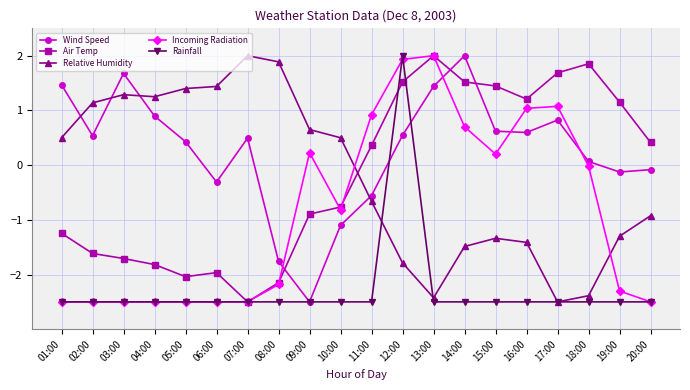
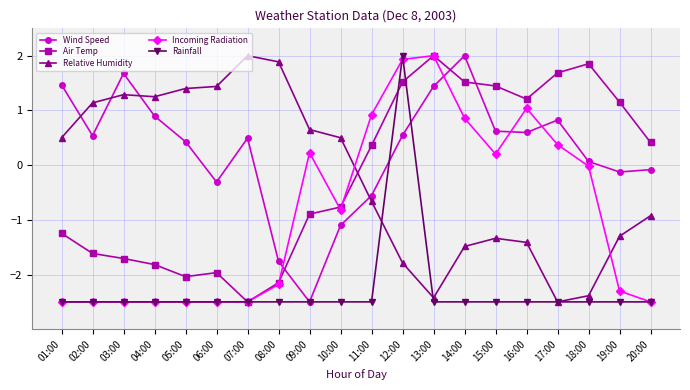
  {
    "Incoming Radiation": {
      "09:00": 0.2,
      "10:00": -0.8,
      "11:00": 0.9,
      "12:00": 1.9,
-     "14:00": 0.7,
+     "14:00": 0.9,
      "15:00": 0.2,
      "16:00": 1.0,
-     "17:00": 1.1,
+     "17:00": 0.4,
      "18:00": 0.0,
      "19:00": -2.3
    }
  }
